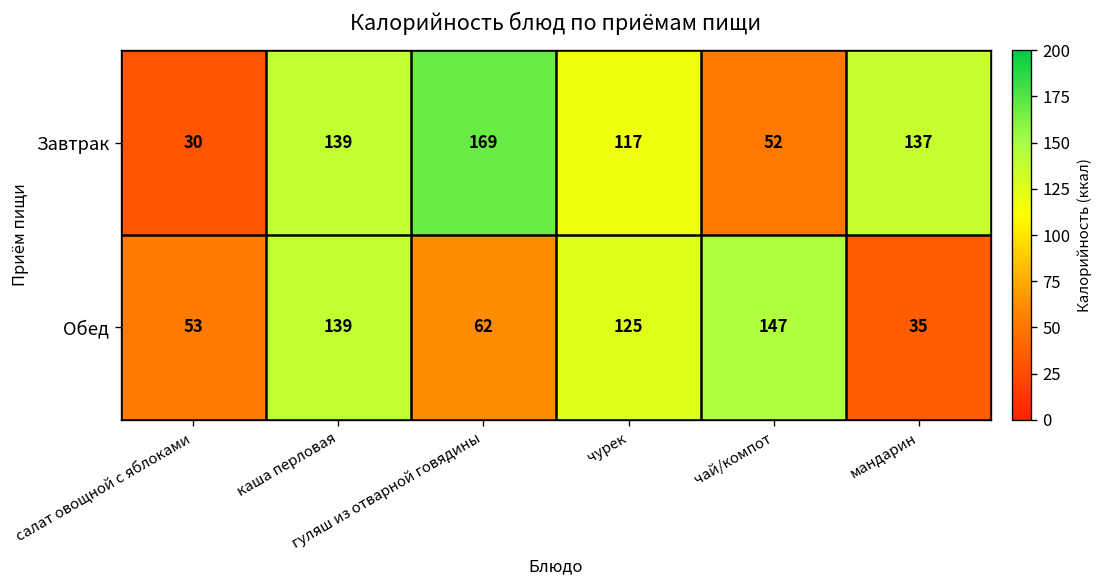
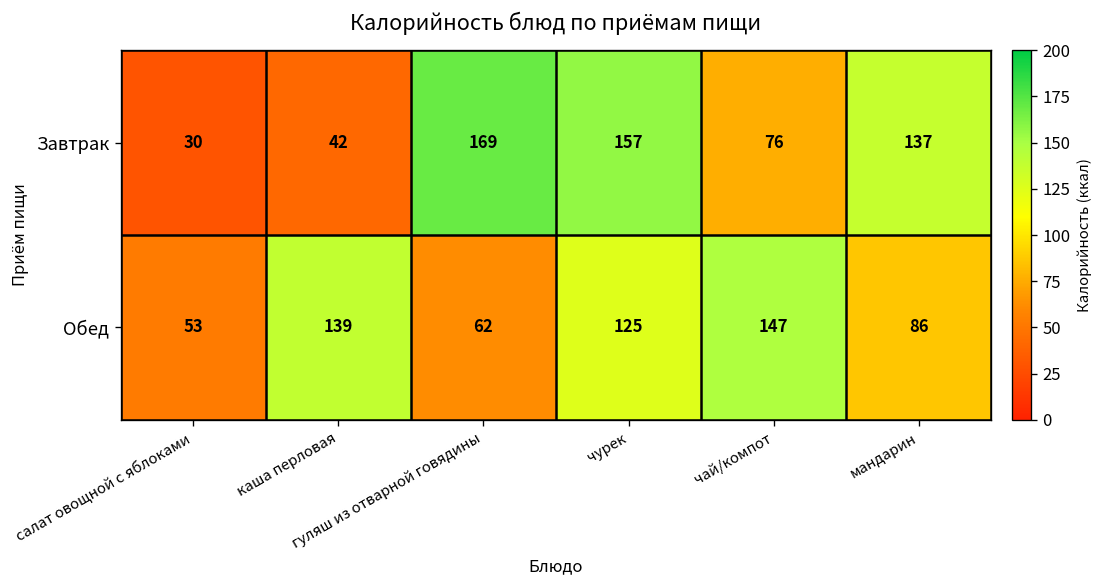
  {
    "Завтрак": {
      "салат овощной с яблоками": 30,
-     "каша перловая": 139,
+     "каша перловая": 42,
      "гуляш из отварной говядины": 169,
-     "чурек": 117,
-     "чай/компот": 52,
+     "чурек": 157,
+     "чай/компот": 76,
      "мандарин": 137
    },
    "Обед": {
      "салат овощной с яблоками": 53,
      "каша перловая": 139,
      "гуляш из отварной говядины": 62,
      "чурек": 125,
      "чай/компот": 147,
-     "мандарин": 35
+     "мандарин": 86
    }
  }
